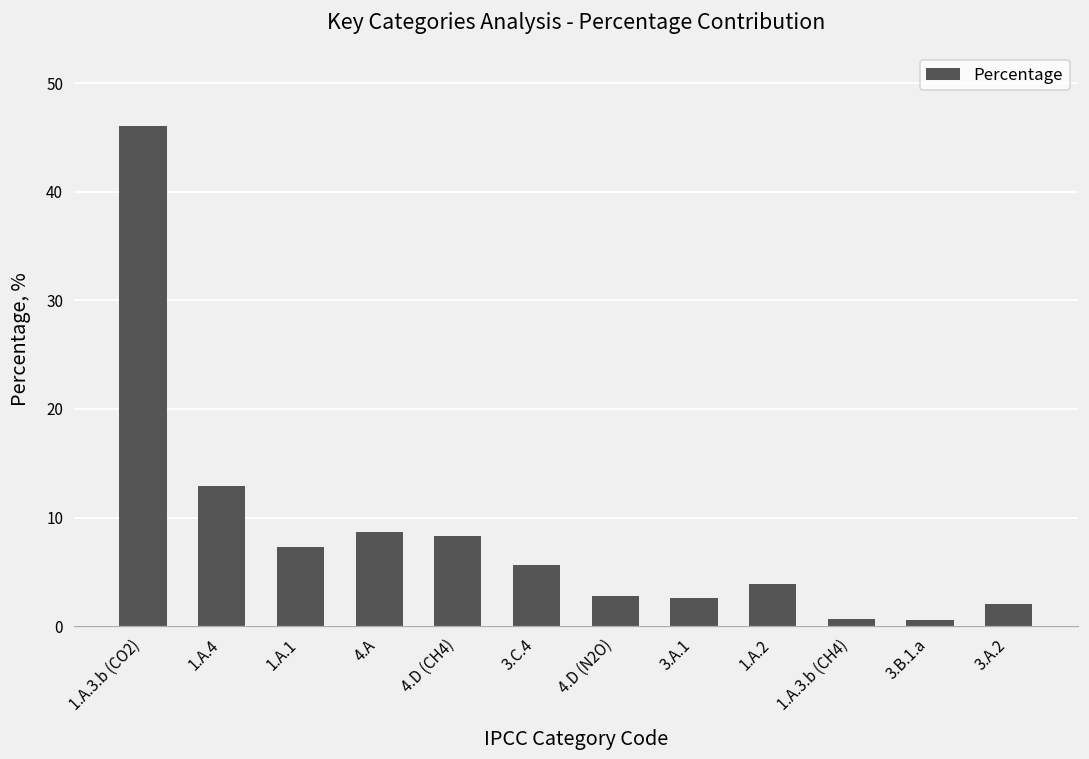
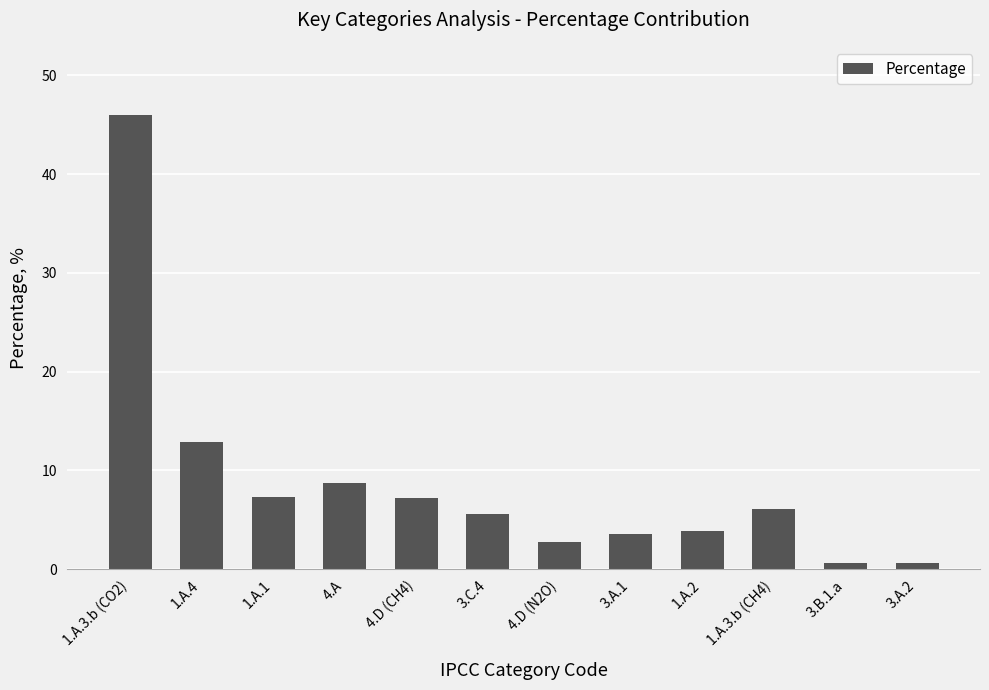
  {
    "1.A.3.b (CO2)": 46,
    "1.A.4": 13,
    "1.A.1": 7,
    "4.A": 9,
-   "4.D (CH4)": 8,
+   "4.D (CH4)": 7,
    "3.C.4": 6,
    "4.D (N2O)": 3,
-   "3.A.1": 3,
+   "3.A.1": 4,
    "1.A.2": 4,
-   "1.A.3.b (CH4)": 1,
+   "1.A.3.b (CH4)": 6,
    "3.B.1.a": 1,
-   "3.A.2": 2
+   "3.A.2": 1
  }
